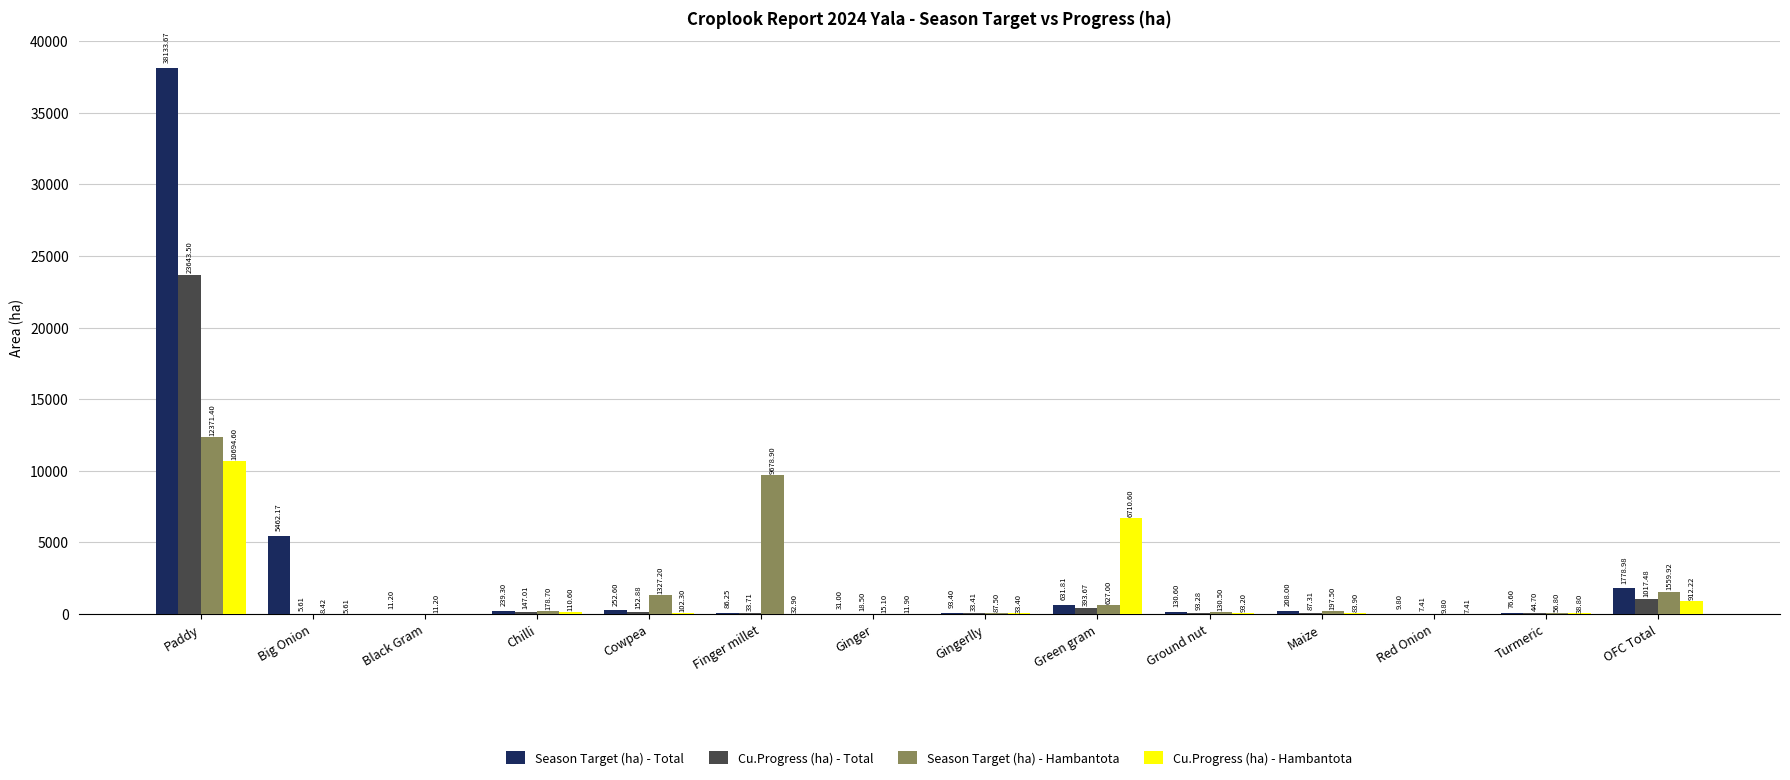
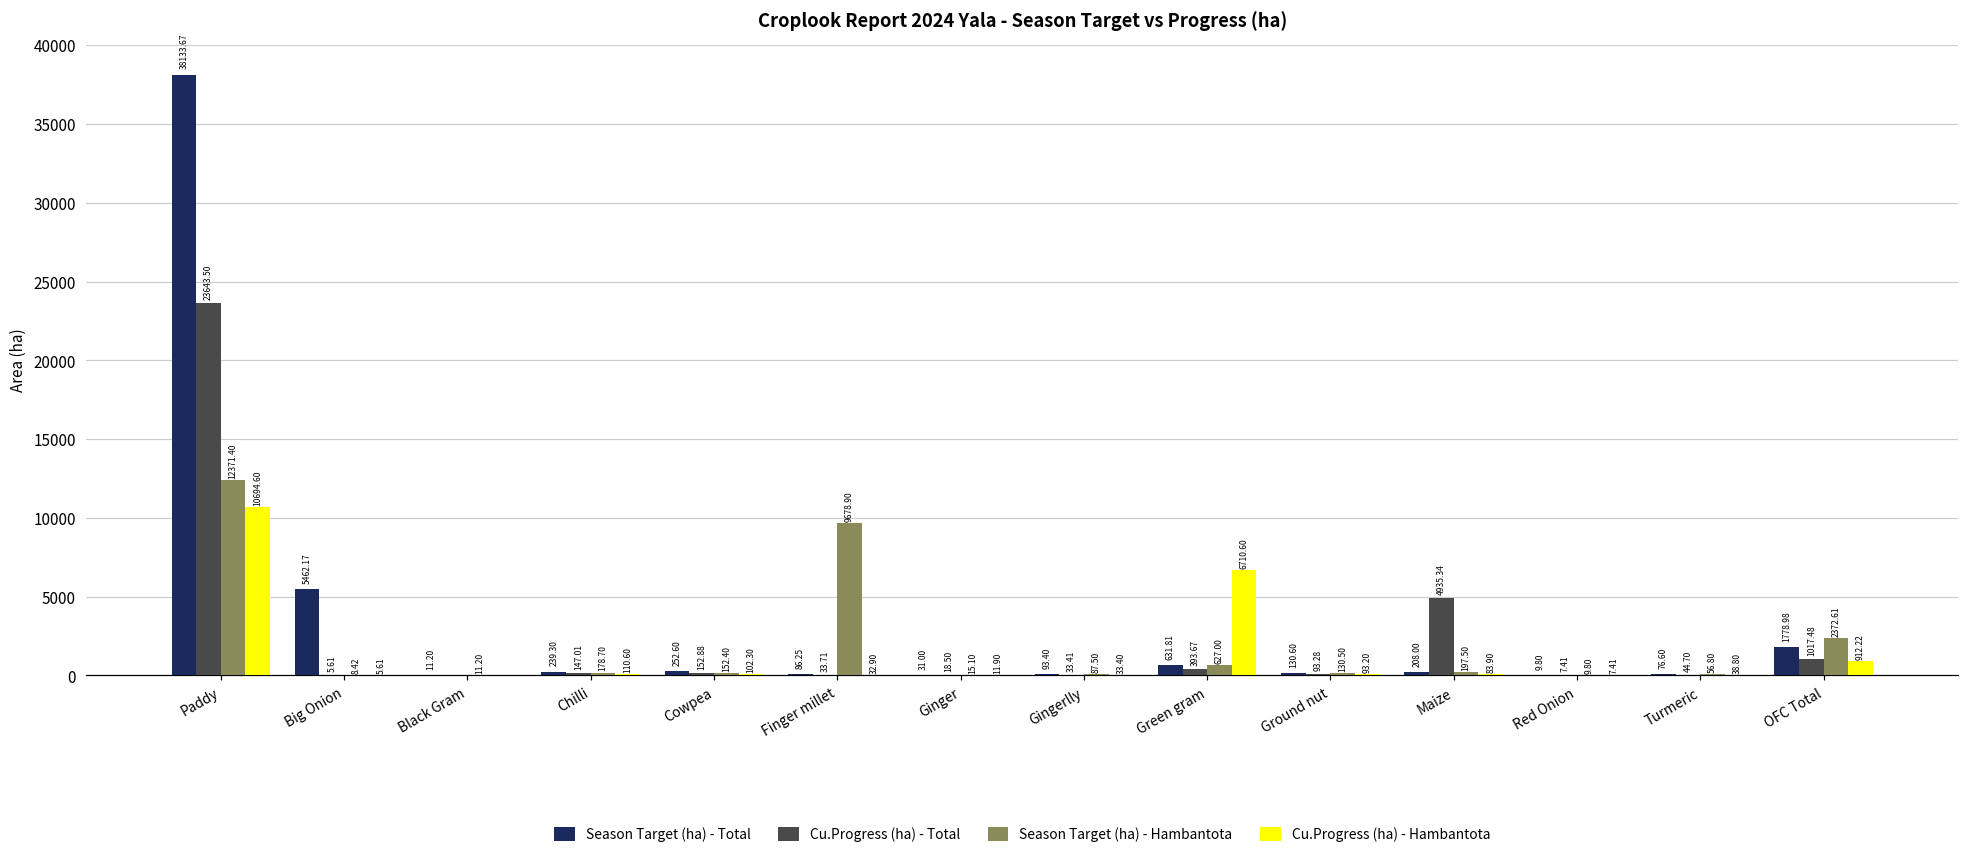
  {
    "Season Target (ha) - Total": {
      "Paddy": 38133.67,
      "Big Onion": 5462.17,
      "Black Gram": 11.20,
      "Chilli": 239.30,
      "Cowpea": 252.60,
      "Finger millet": 86.25,
      "Ginger": 31.00,
      "Gingerlly": 93.40,
      "Green gram": 631.81,
      "Ground nut": 130.60,
      "Maize": 208.00,
      "Red Onion": 9.80,
      "Turmeric": 76.60,
      "OFC Total": 1778.98
    },
    "Cu.Progress (ha) - Total": {
      "Paddy": 23643.50,
      "Big Onion": 5.61,
      "Chilli": 147.01,
      "Cowpea": 152.88,
      "Finger millet": 33.71,
      "Ginger": 18.50,
      "Gingerlly": 33.41,
      "Green gram": 393.67,
      "Ground nut": 93.28,
-     "Maize": 87.31,
+     "Maize": 4935.34,
      "Red Onion": 7.41,
      "Turmeric": 44.70,
      "OFC Total": 1017.48
    },
    "Season Target (ha) - Hambantota": {
      "Paddy": 12371.40,
      "Big Onion": 8.42,
      "Black Gram": 11.20,
      "Chilli": 178.70,
-     "Cowpea": 1327.20,
+     "Cowpea": 152.40,
      "Finger millet": 9678.90,
      "Ginger": 15.10,
      "Gingerlly": 87.50,
      "Green gram": 627.00,
      "Ground nut": 130.50,
      "Maize": 197.50,
      "Red Onion": 9.80,
      "Turmeric": 56.80,
-     "OFC Total": 1559.92
+     "OFC Total": 2372.61
    },
    "Cu.Progress (ha) - Hambantota": {
      "Paddy": 10694.60,
      "Big Onion": 5.61,
      "Chilli": 110.60,
      "Cowpea": 102.30,
      "Finger millet": 32.90,
      "Ginger": 11.90,
      "Gingerlly": 33.40,
      "Green gram": 6710.60,
      "Ground nut": 93.20,
      "Maize": 83.90,
      "Red Onion": 7.41,
      "Turmeric": 38.80,
      "OFC Total": 912.22
    }
  }
